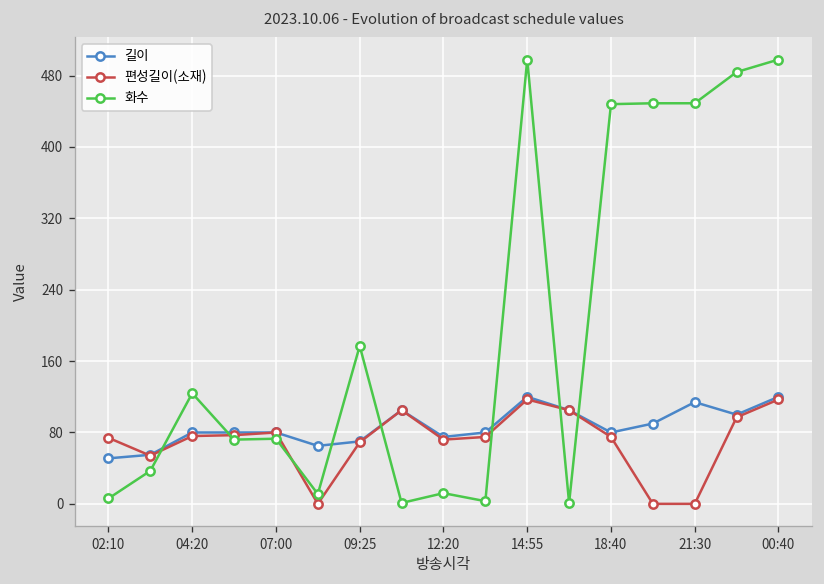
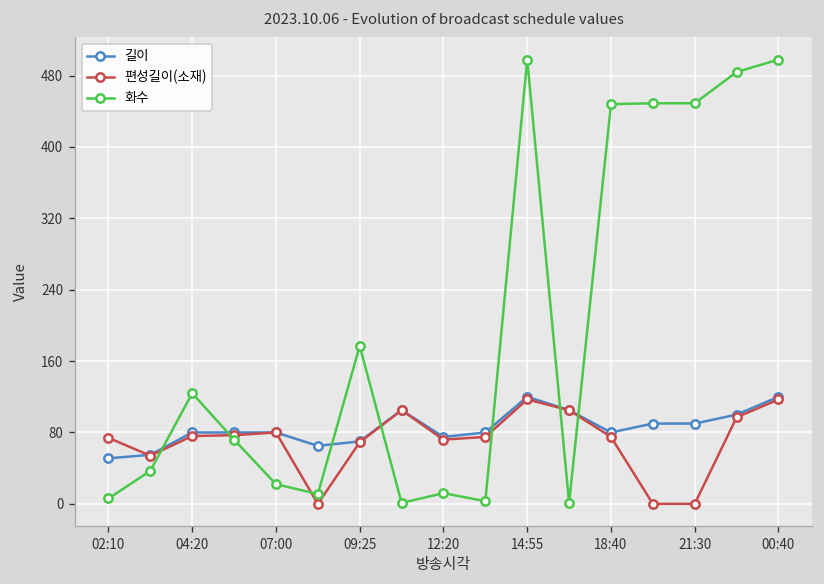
  {
    "길이": {
      "02:10": 50,
      "04:20": 80,
      "18:40": 80,
-     "21:30": 110
+     "21:30": 90
    },
    "편성길이(소재)": {
      "02:10": 70,
      "04:20": 80,
      "18:40": 80,
      "21:30": 0
    },
    "화수": {
      "02:10": 10,
      "04:20": 120,
-     "07:00": 70,
+     "07:00": 20,
      "09:25": 180,
      "12:20": 10,
      "14:55": 500,
      "18:40": 450,
      "21:30": 450,
      "00:40": 500
    }
  }
